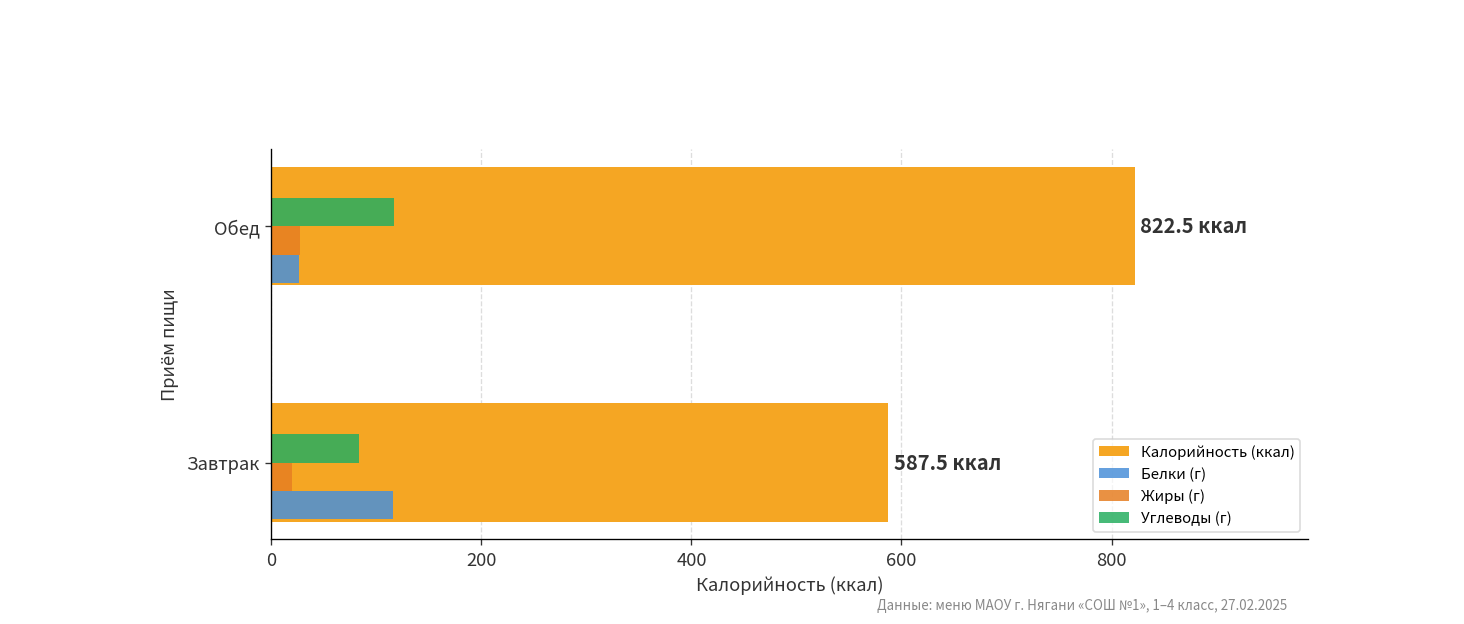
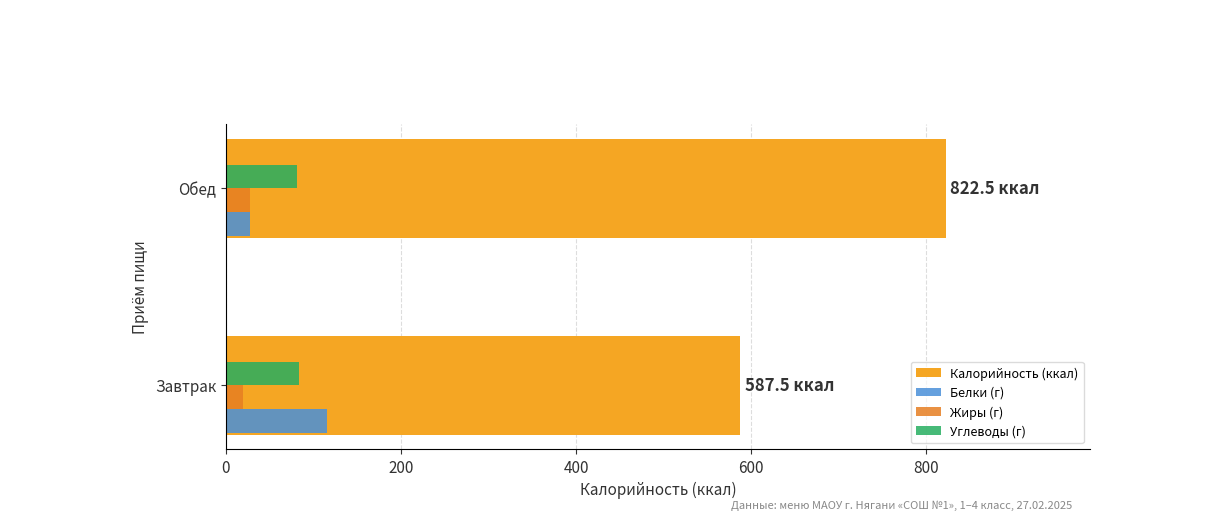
  {
    "Углеводы (г)": {
-     "Обед": 120
+     "Обед": 80
    }
  }
